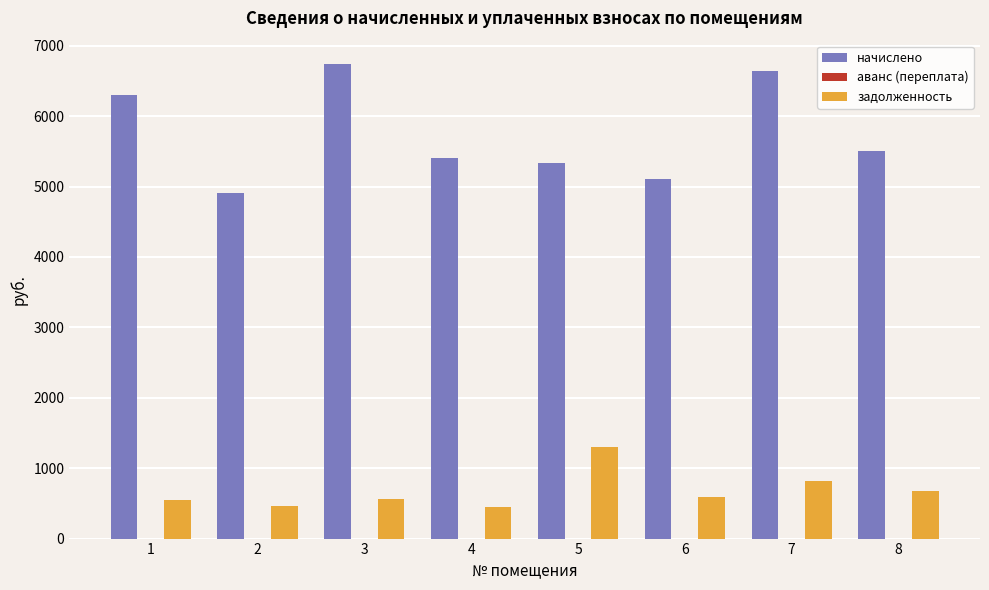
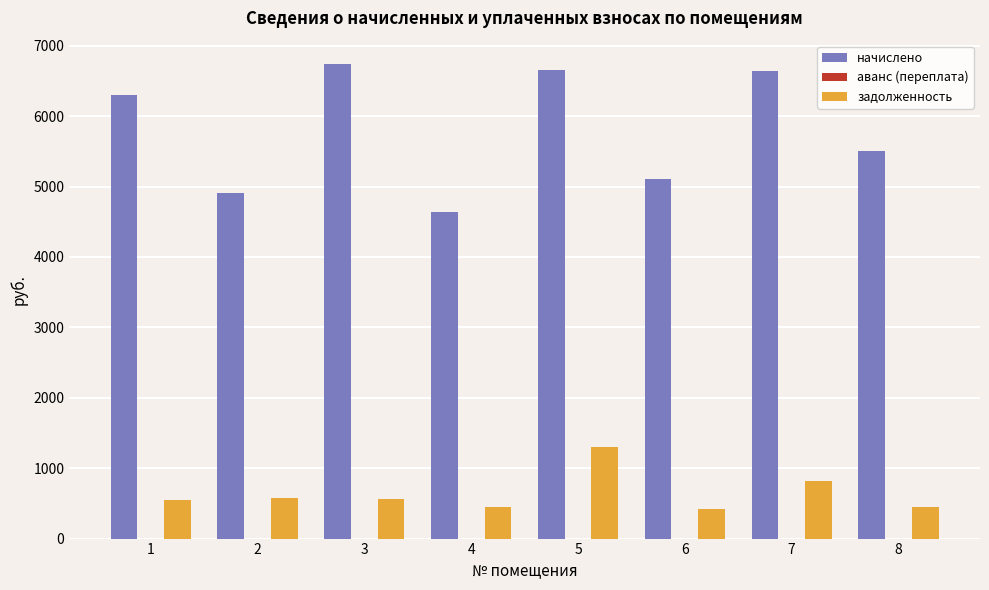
  {
    "начислено": {
      "1": 6300,
      "2": 4900,
      "3": 6700,
-     "4": 5400,
-     "5": 5300,
+     "4": 4600,
+     "5": 6700,
      "6": 5100,
      "7": 6600,
      "8": 5500
    },
    "аванс (переплата)": {
      "1": 0,
      "2": 0,
      "3": 0,
      "4": 0,
      "5": 0,
      "6": 0,
      "7": 0,
      "8": 0
    },
    "задолженность": {
      "1": 500,
-     "2": 500,
+     "2": 600,
      "3": 600,
      "4": 500,
      "5": 1300,
-     "6": 600,
+     "6": 400,
      "7": 800,
-     "8": 700
+     "8": 400
    }
  }
